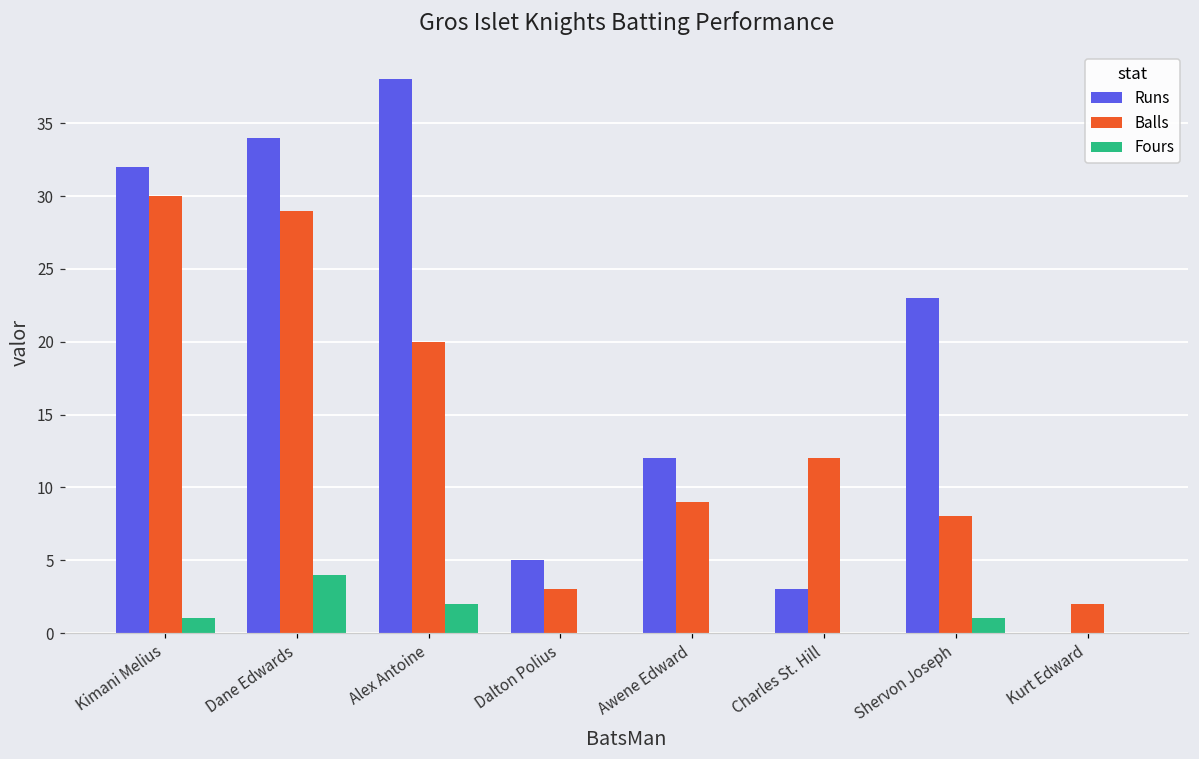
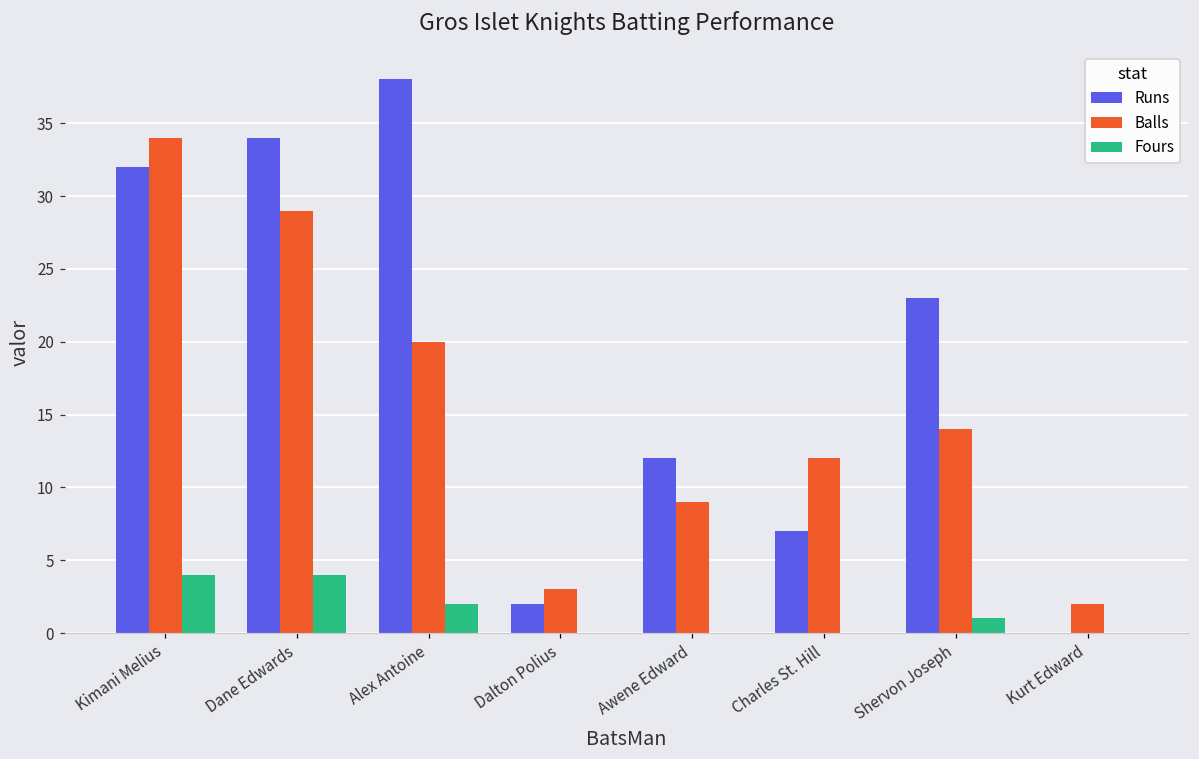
  {
    "Runs": {
      "Kimani Melius": 32,
      "Dane Edwards": 34,
      "Alex Antoine": 38,
-     "Dalton Polius": 5,
+     "Dalton Polius": 2,
      "Awene Edward": 12,
-     "Charles St. Hill": 3,
+     "Charles St. Hill": 7,
      "Shervon Joseph": 23,
      "Kurt Edward": 0
    },
    "Balls": {
-     "Kimani Melius": 30,
+     "Kimani Melius": 34,
      "Dane Edwards": 29,
      "Alex Antoine": 20,
      "Dalton Polius": 3,
      "Awene Edward": 9,
      "Charles St. Hill": 12,
-     "Shervon Joseph": 8,
+     "Shervon Joseph": 14,
      "Kurt Edward": 2
    },
    "Fours": {
-     "Kimani Melius": 1,
+     "Kimani Melius": 4,
      "Dane Edwards": 4,
      "Alex Antoine": 2,
      "Dalton Polius": 0,
      "Awene Edward": 0,
      "Charles St. Hill": 0,
      "Shervon Joseph": 1,
      "Kurt Edward": 0
    }
  }
